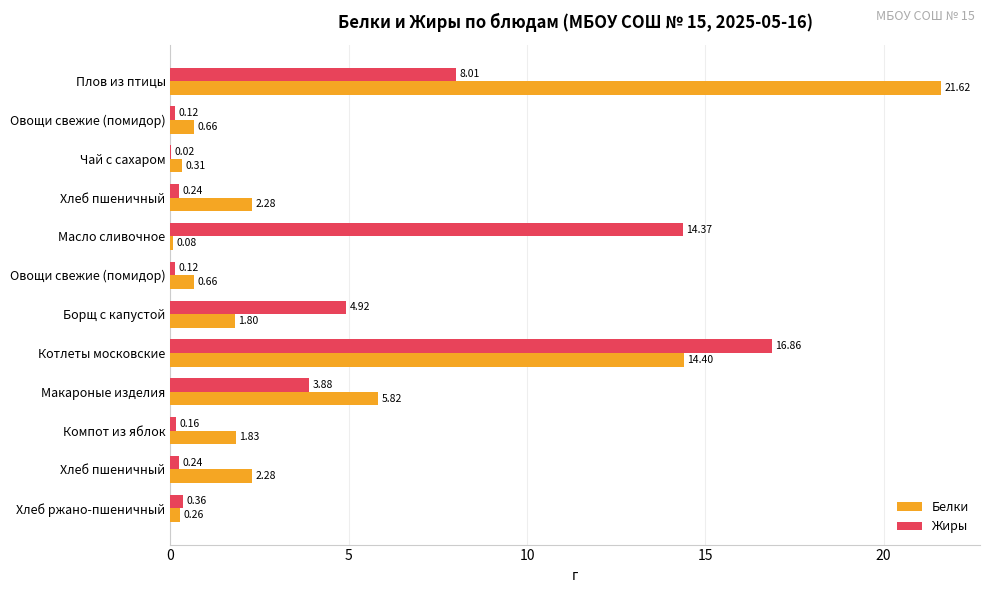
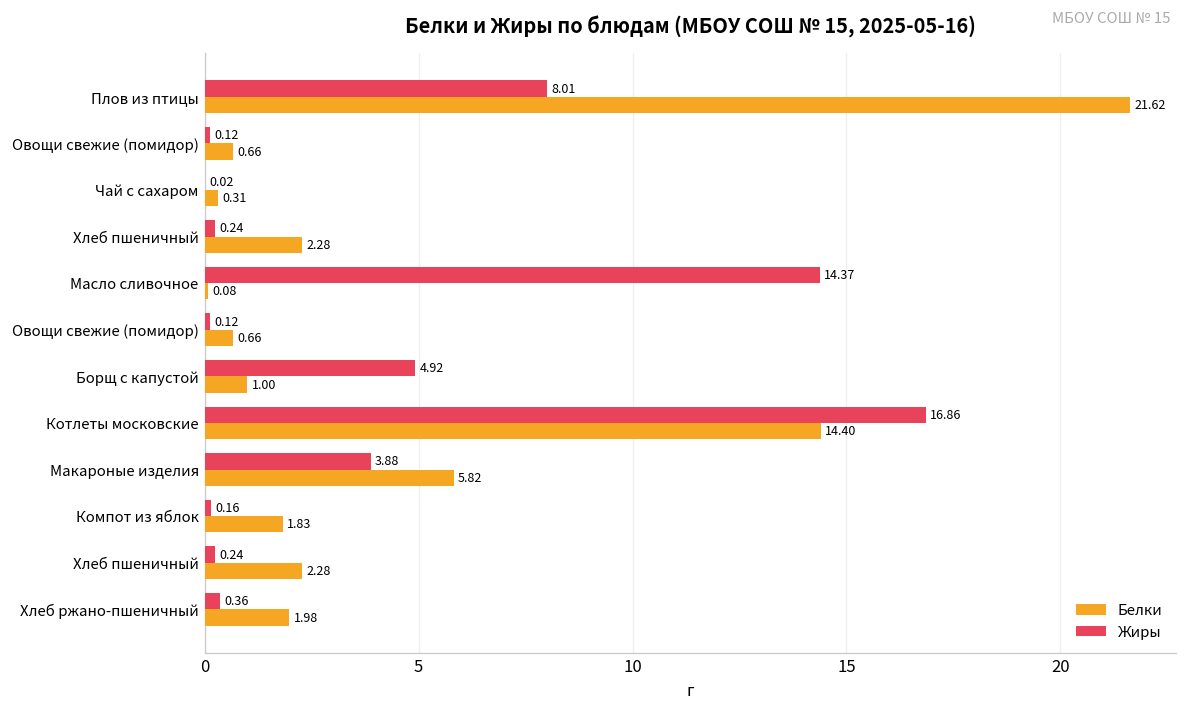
  {
    "Белки": {
      "Плов из птицы": 21.62,
      "Чай с сахаром": 0.31,
      "Масло сливочное": 0.08,
-     "Борщ с капустой": 1.80,
+     "Борщ с капустой": 1.00,
      "Котлеты московские": 14.40,
      "Макароные изделия": 5.82,
      "Компот из яблок": 1.83,
-     "Хлеб ржано-пшеничный": 0.26
+     "Хлеб ржано-пшеничный": 1.98
    },
    "Жиры": {
      "Плов из птицы": 8.01,
      "Чай с сахаром": 0.02,
      "Масло сливочное": 14.37,
      "Борщ с капустой": 4.92,
      "Котлеты московские": 16.86,
      "Макароные изделия": 3.88,
      "Компот из яблок": 0.16,
      "Хлеб ржано-пшеничный": 0.36
    }
  }
